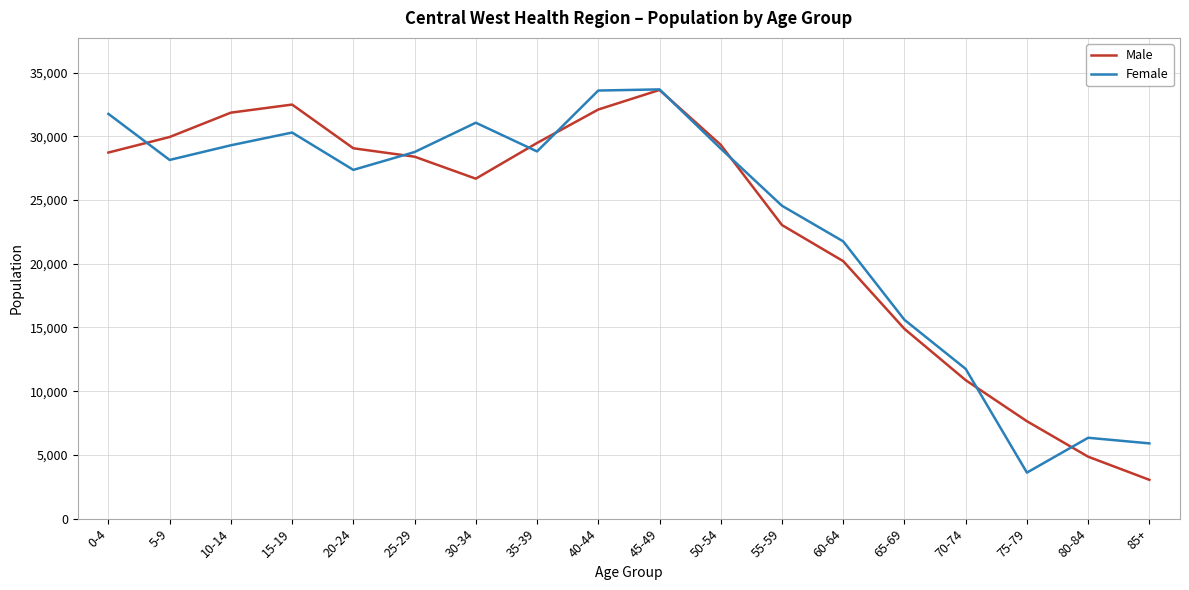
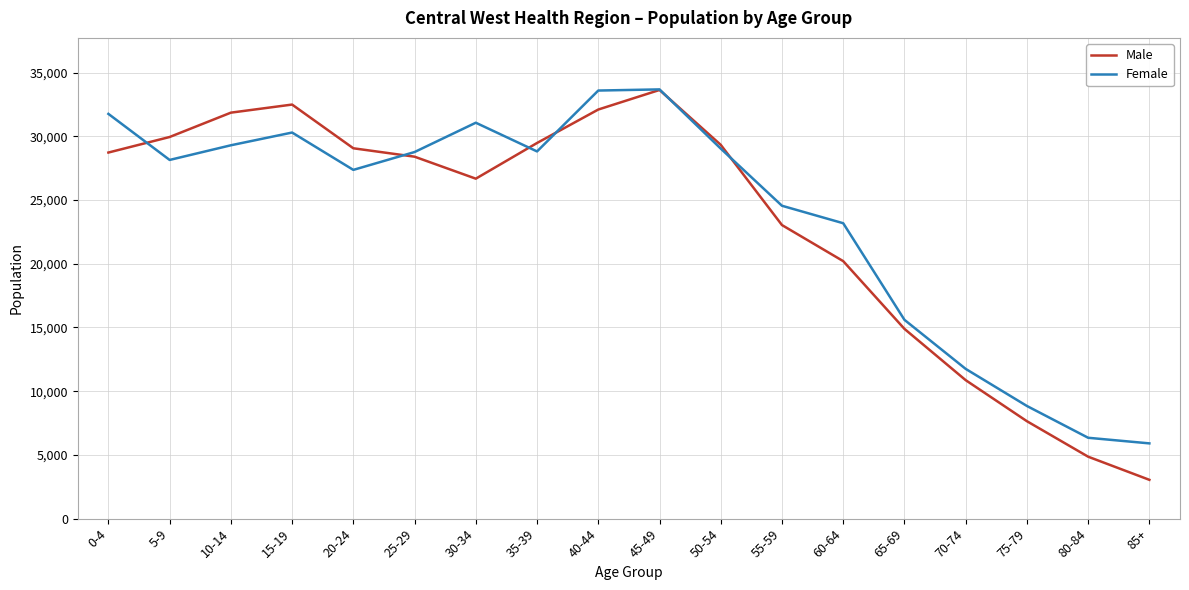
  {
    "Male": {
      "0-4": "28,700",
      "5-9": "29,900",
      "10-14": "31,900",
      "15-19": "32,500",
      "20-24": "29,100",
      "25-29": "28,400",
      "30-34": "26,700",
      "35-39": "29,500",
      "40-44": "32,100",
      "50-54": "29,300",
      "55-59": "23,000",
      "60-64": "20,200",
      "65-69": "14,900",
      "70-74": "10,900",
      "75-79": "7,600",
      "80-84": "4,900",
      "85+": "3,000"
    },
    "Female": {
      "0-4": "31,800",
      "5-9": "28,100",
      "10-14": "29,300",
      "15-19": "30,300",
      "20-24": "27,400",
      "25-29": "28,800",
      "30-34": "31,100",
      "35-39": "28,800",
      "40-44": "33,600",
      "50-54": "29,000",
      "55-59": "24,600",
-     "60-64": "21,800",
+     "60-64": "23,200",
      "65-69": "15,600",
      "70-74": "11,800",
-     "75-79": "3,600",
+     "75-79": "8,800",
      "80-84": "6,300",
      "85+": "5,900"
    }
  }
